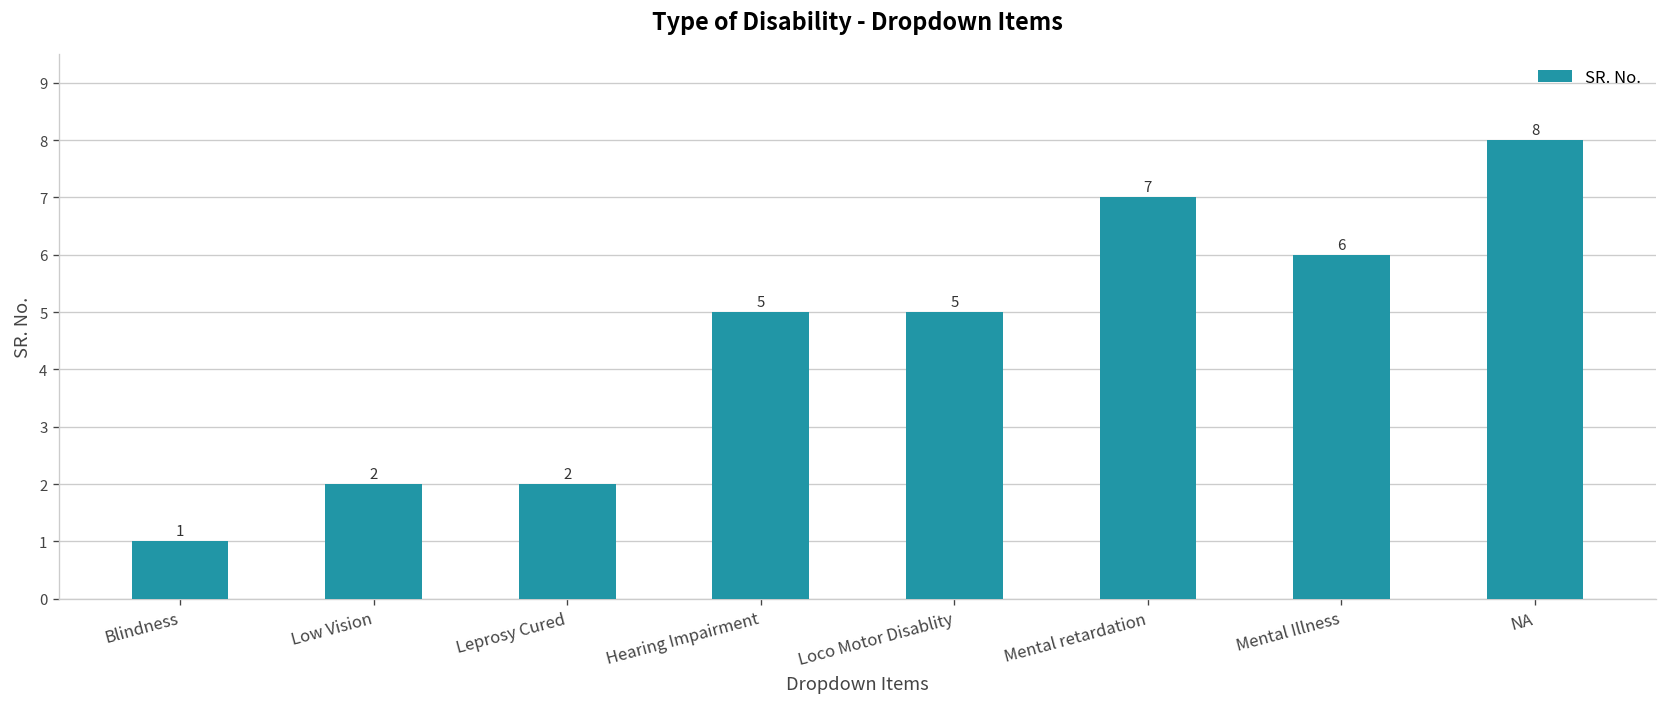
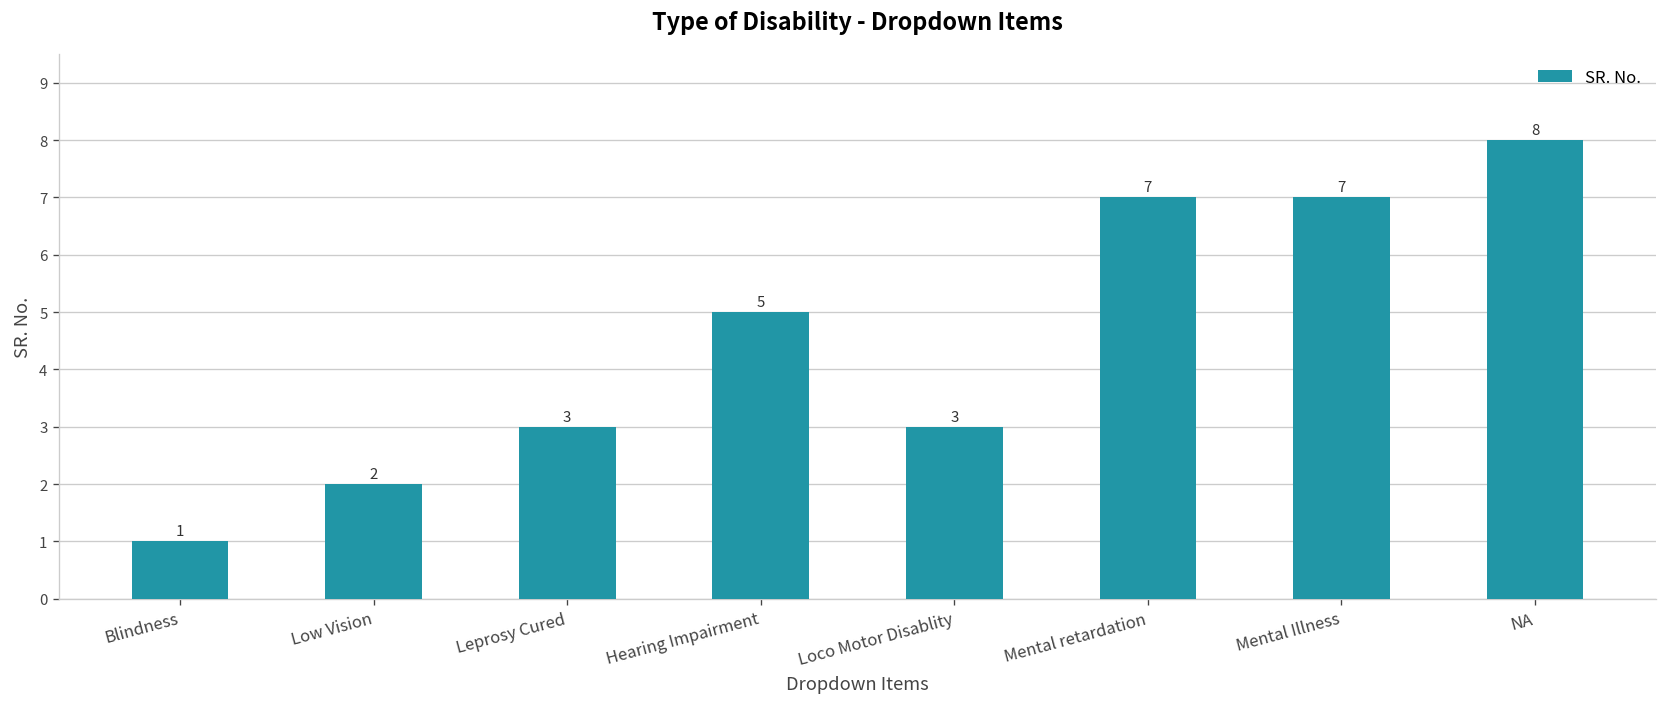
  {
    "Blindness": 1,
    "Low Vision": 2,
-   "Leprosy Cured": 2,
+   "Leprosy Cured": 3,
    "Hearing Impairment": 5,
-   "Loco Motor Disablity": 5,
+   "Loco Motor Disablity": 3,
    "Mental retardation": 7,
-   "Mental Illness": 6,
+   "Mental Illness": 7,
    "NA": 8
  }
